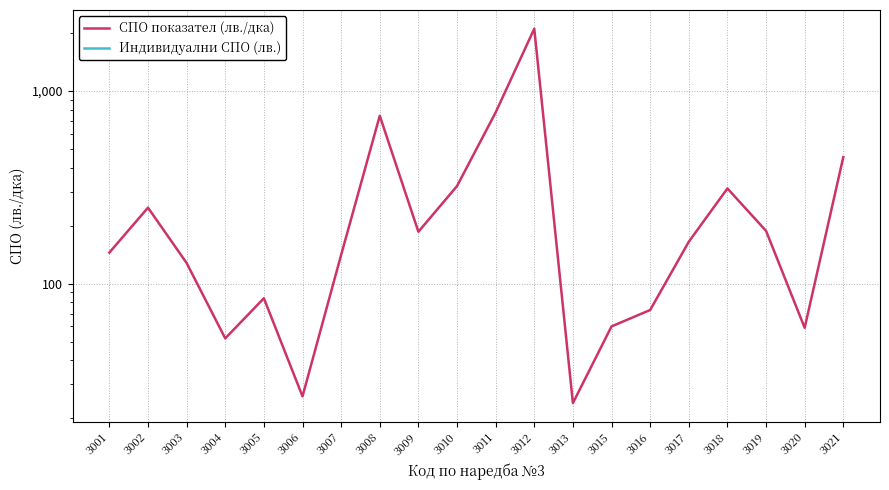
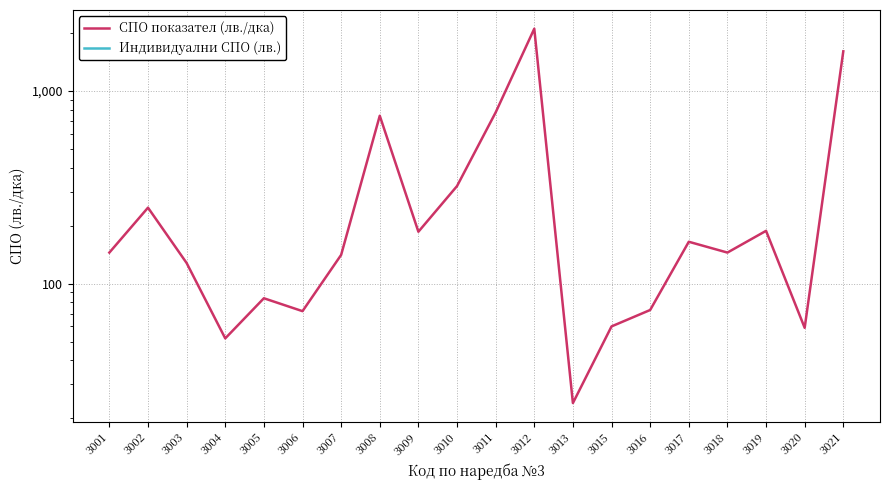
  {
    "СПО показател (лв./дка)": {
      "3001": "150",
      "3002": "250",
      "3003": "130",
      "3004": "52",
      "3005": "80",
-     "3006": "26",
+     "3006": "72",
      "3007": "140",
      "3008": "740",
      "3009": "190",
      "3010": "320",
      "3011": "770",
      "3012": "2,100",
      "3013": "24",
      "3015": "60",
      "3016": "73",
      "3017": "170",
-     "3018": "310",
+     "3018": "150",
      "3019": "190",
      "3020": "59",
-     "3021": "450"
+     "3021": "1,600"
    }
  }
